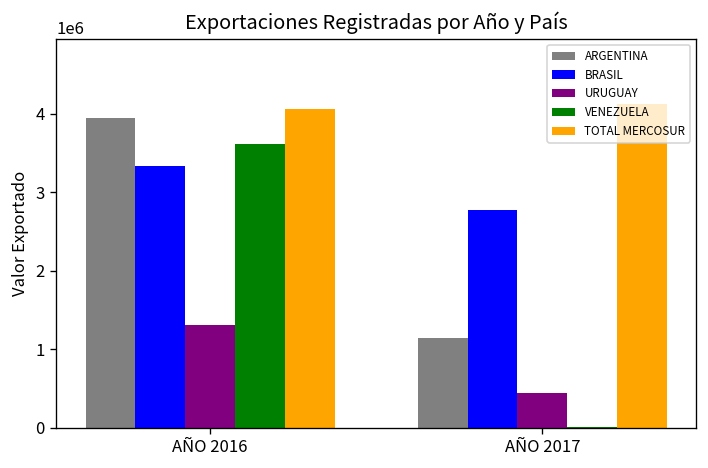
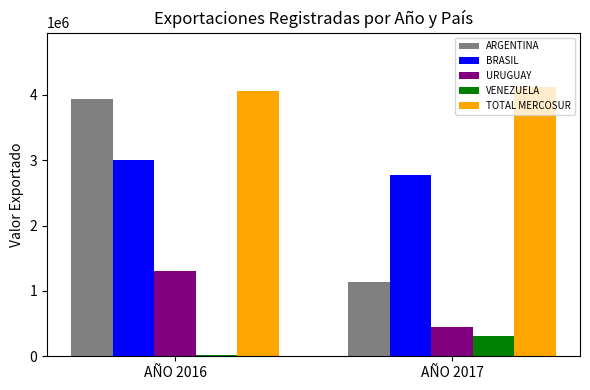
  {
    "ARGENTINA": {
      "AÑO 2016": 3900000,
      "AÑO 2017": 1100000
    },
    "BRASIL": {
-     "AÑO 2016": 3300000,
+     "AÑO 2016": 3000000,
      "AÑO 2017": 2800000
    },
    "URUGUAY": {
      "AÑO 2016": 1300000,
      "AÑO 2017": 400000
    },
    "VENEZUELA": {
-     "AÑO 2016": 3600000,
-     "AÑO 2017": 0
+     "AÑO 2016": 0,
+     "AÑO 2017": 300000
    },
    "TOTAL MERCOSUR": {
      "AÑO 2016": 4100000
    }
  }
